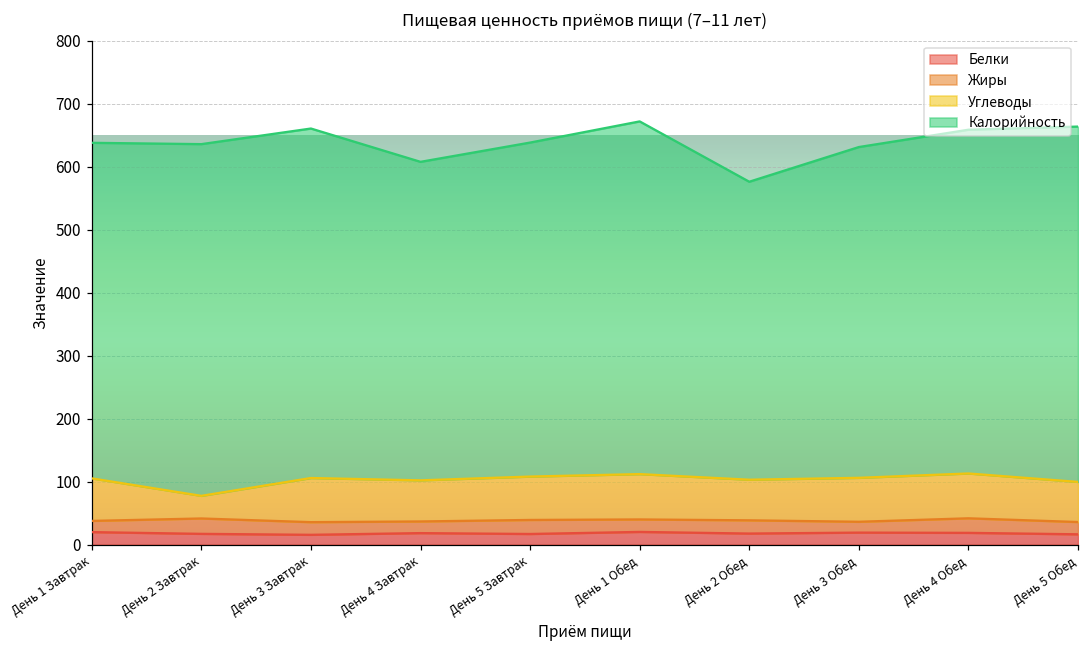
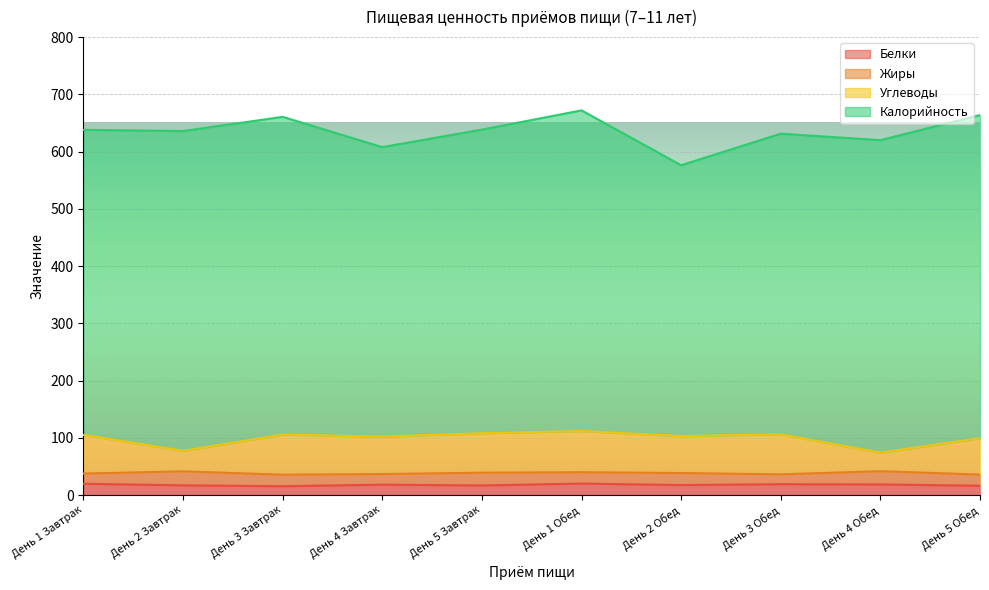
  {
    "Углеводы": {
      "День 1 Завтрак": 70,
      "День 2 Завтрак": 40,
      "День 3 Завтрак": 70,
      "День 4 Завтрак": 70,
      "День 5 Завтрак": 70,
      "День 1 Обед": 70,
      "День 2 Обед": 60,
      "День 3 Обед": 70,
-     "День 4 Обед": 70,
+     "День 4 Обед": 30,
      "День 5 Обед": 60
    },
    "Калорийность": {
      "День 1 Завтрак": 530,
      "День 2 Завтрак": 560,
      "День 3 Завтрак": 560,
      "День 4 Завтрак": 510,
      "День 5 Завтрак": 530,
      "День 1 Обед": 560,
      "День 2 Обед": 470,
      "День 3 Обед": 530,
      "День 5 Обед": 560
    }
  }
